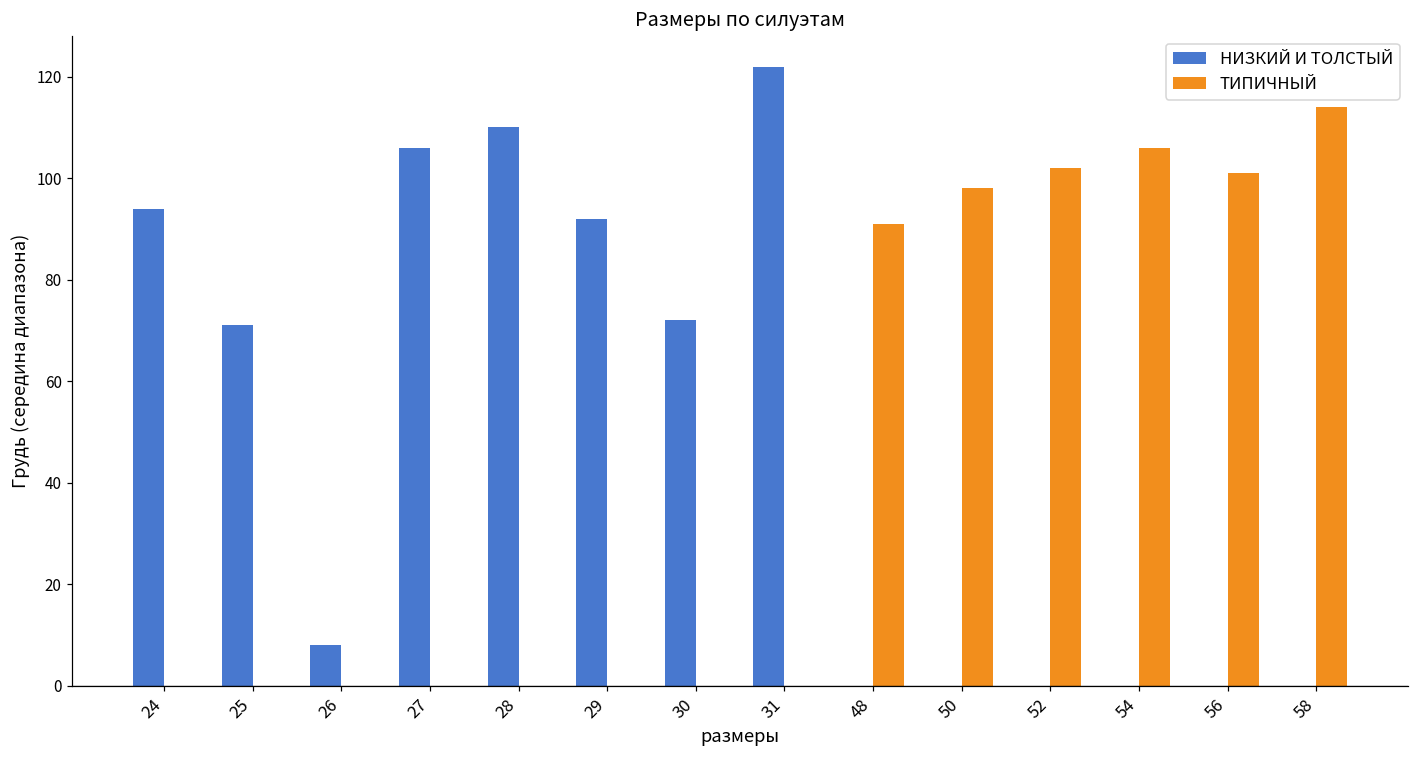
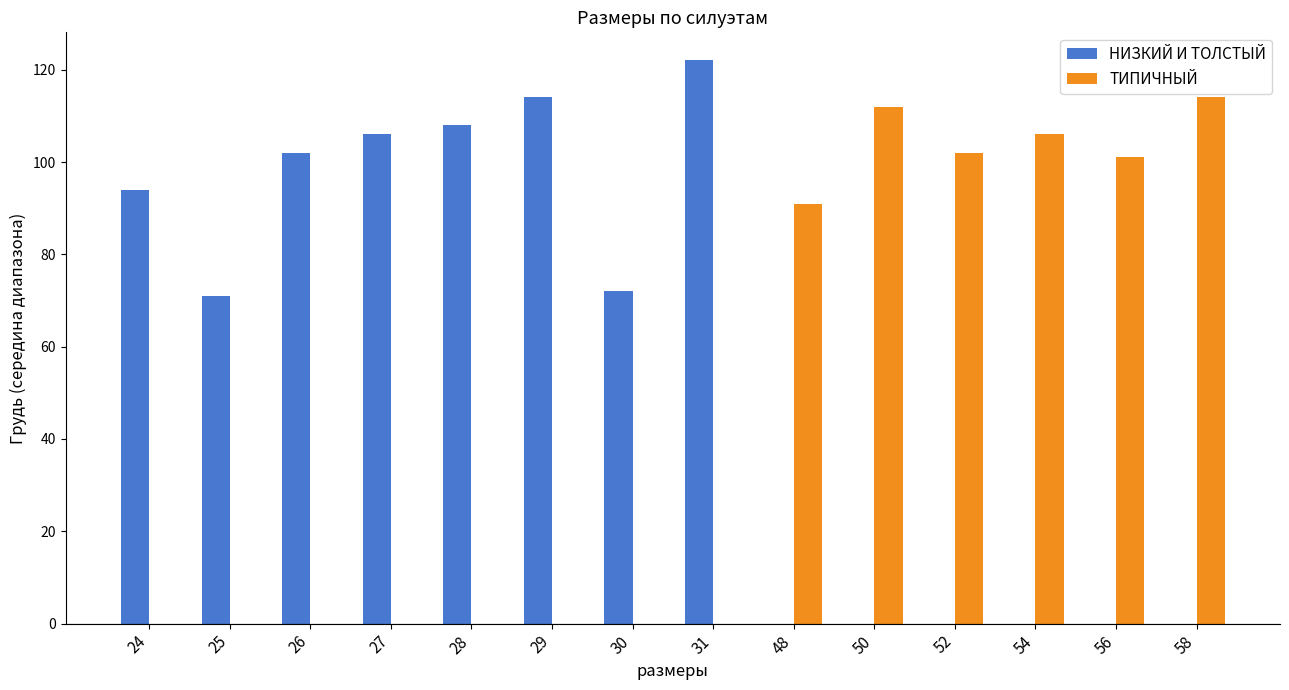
  {
    "НИЗКИЙ И ТОЛСТЫЙ": {
      "24": 94,
      "25": 71,
-     "26": 8,
+     "26": 102,
      "27": 106,
-     "28": 110,
-     "29": 92,
+     "28": 108,
+     "29": 114,
      "30": 72,
      "31": 122,
      "48": 0,
      "50": 0,
      "52": 0,
      "54": 0,
      "56": 0,
      "58": 0
    },
    "ТИПИЧНЫЙ": {
      "24": 0,
      "25": 0,
      "26": 0,
      "27": 0,
      "28": 0,
      "29": 0,
      "30": 0,
      "31": 0,
      "48": 91,
-     "50": 98,
+     "50": 112,
      "52": 102,
      "54": 106,
      "56": 101,
      "58": 114
    }
  }
